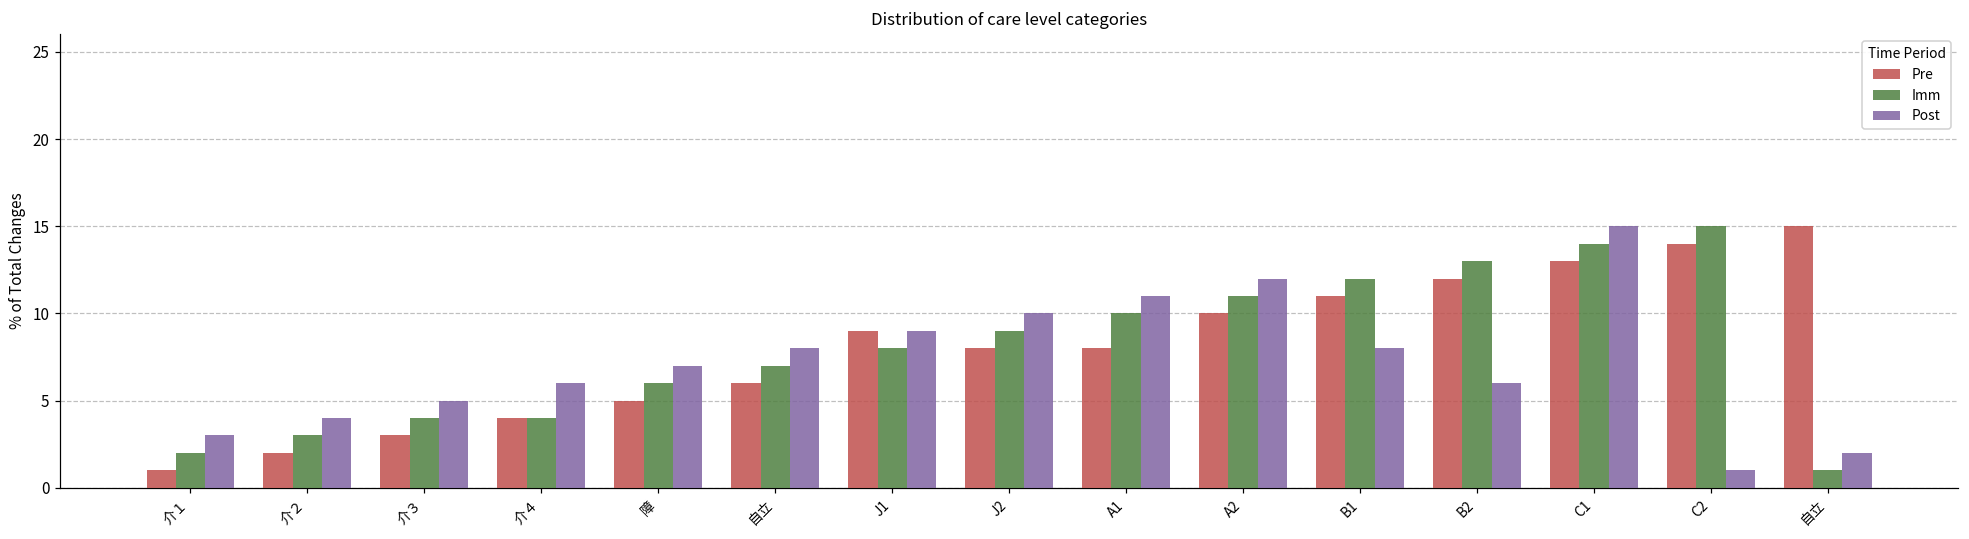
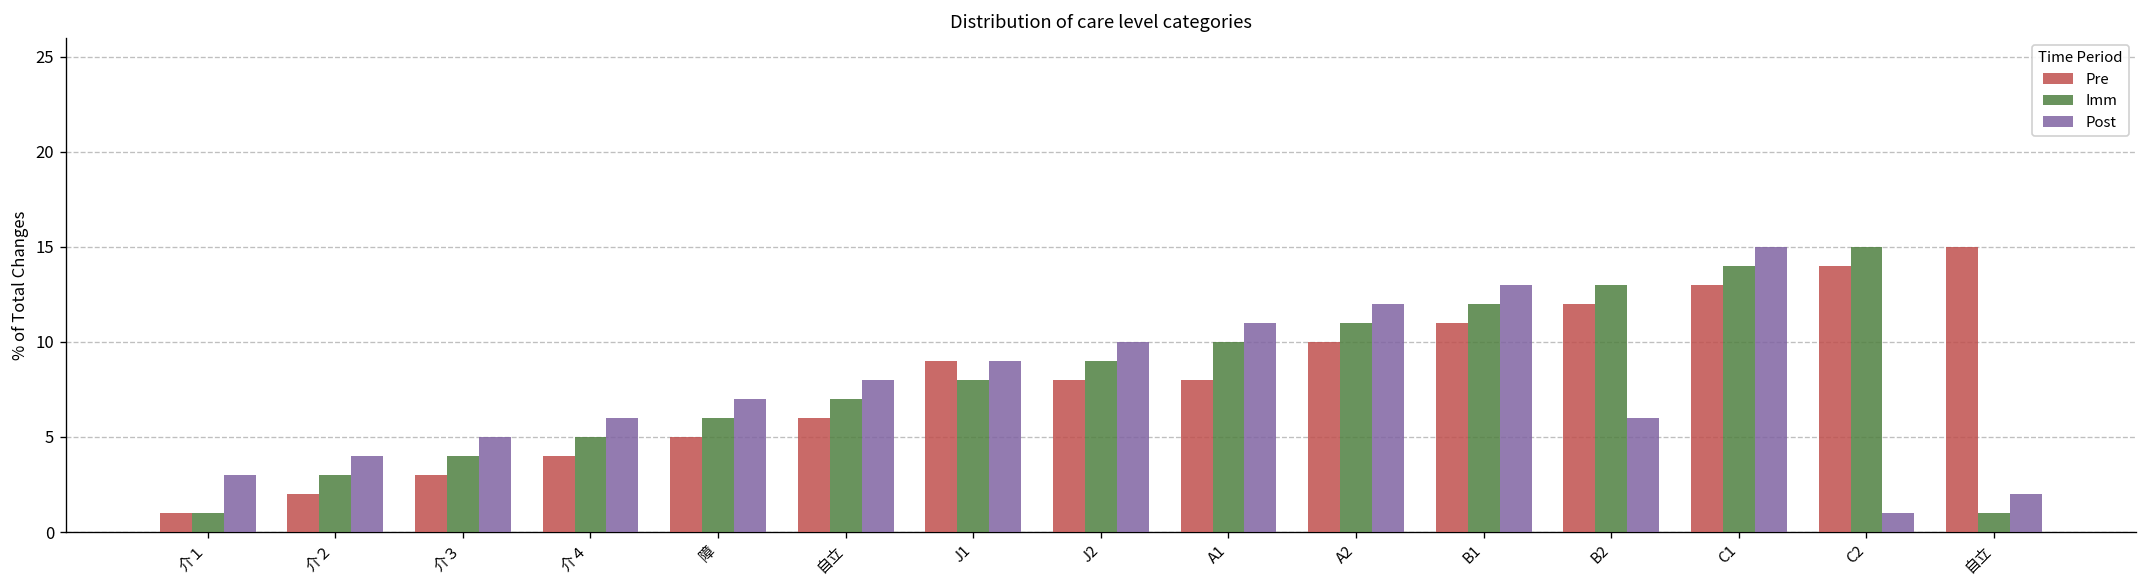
  {
    "Pre": {
      "介１": 1,
      "介２": 2,
      "介３": 3,
      "介４": 4,
      "障": 5,
      "J1": 9,
      "J2": 8,
      "A1": 8,
      "A2": 10,
      "B1": 11,
      "B2": 12,
      "C1": 13,
      "C2": 14
    },
    "Imm": {
-     "介１": 2,
+     "介１": 1,
      "介２": 3,
      "介３": 4,
-     "介４": 4,
+     "介４": 5,
      "障": 6,
      "J1": 8,
      "J2": 9,
      "A1": 10,
      "A2": 11,
      "B1": 12,
      "B2": 13,
      "C1": 14,
      "C2": 15
    },
    "Post": {
      "介１": 3,
      "介２": 4,
      "介３": 5,
      "介４": 6,
      "障": 7,
      "J1": 9,
      "J2": 10,
      "A1": 11,
      "A2": 12,
-     "B1": 8,
+     "B1": 13,
      "B2": 6,
      "C1": 15,
      "C2": 1
    }
  }
